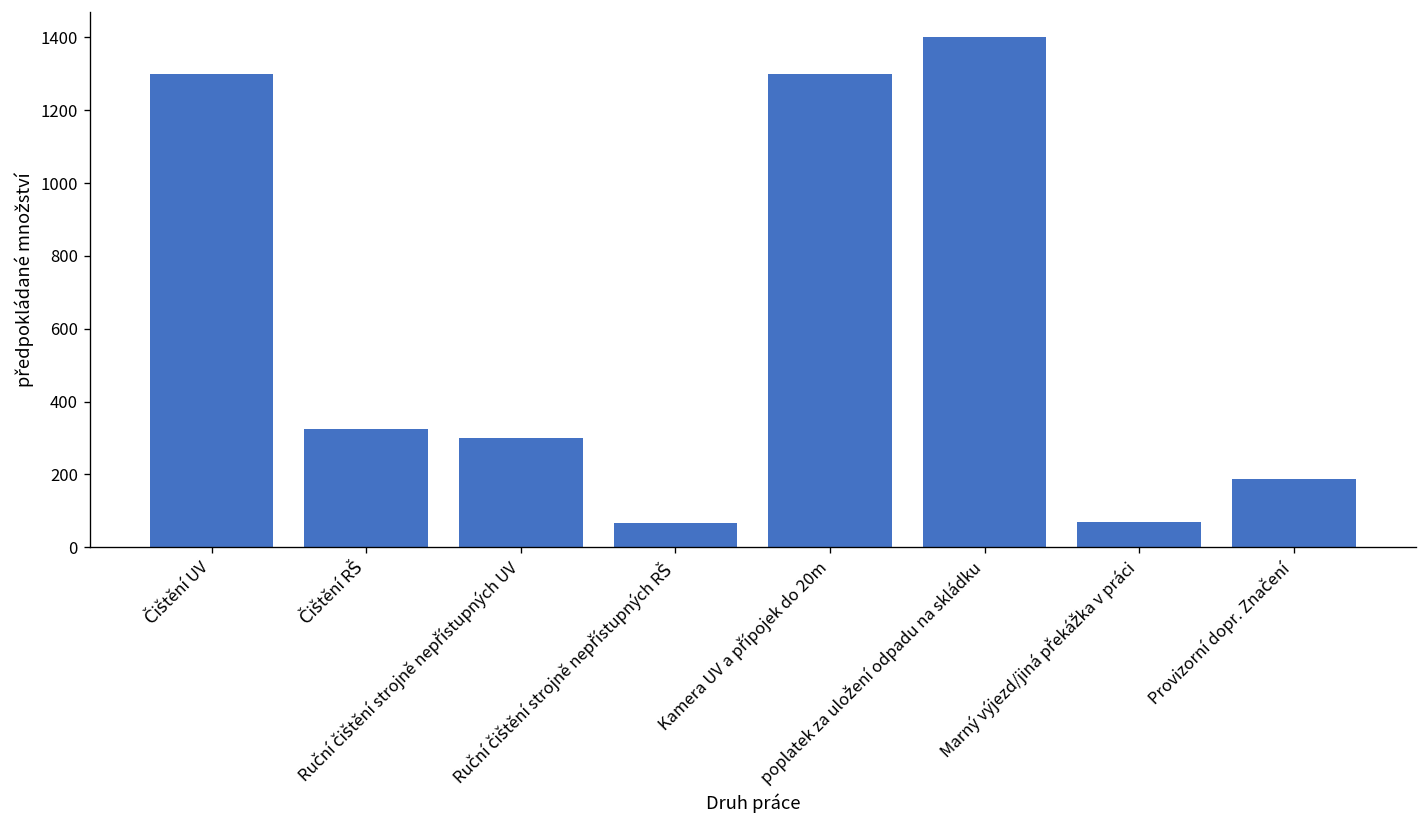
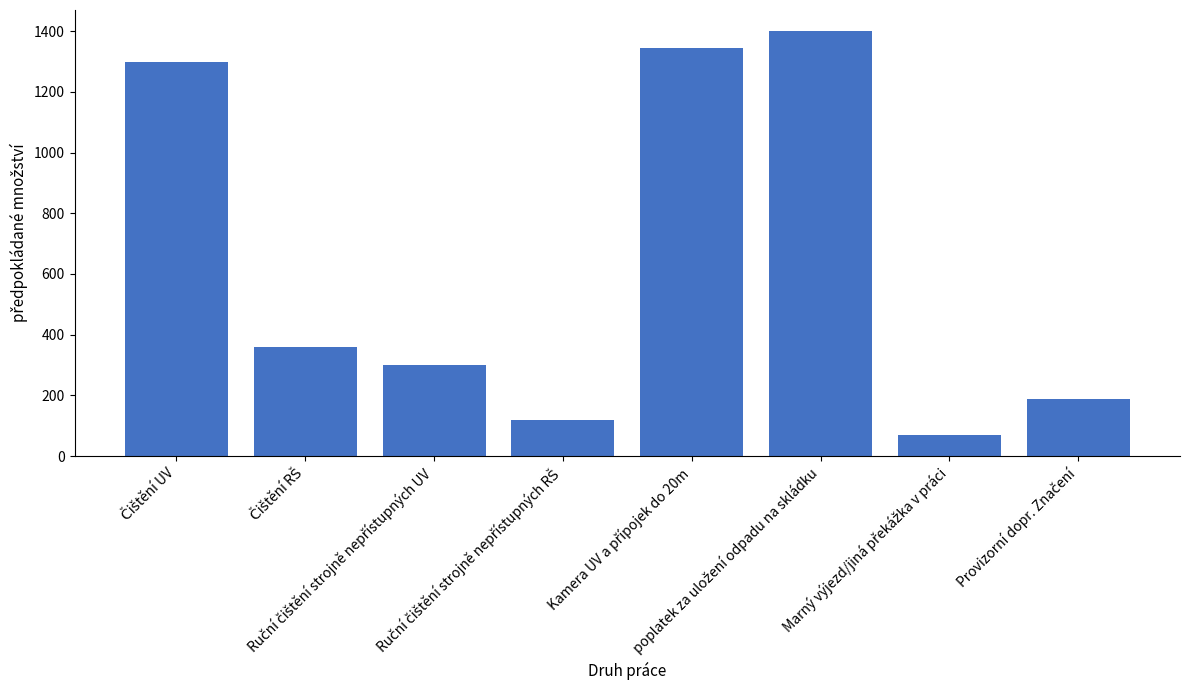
  {
    "Čištění UV": 1300,
-   "Čištění RŠ": 330,
+   "Čištění RŠ": 360,
    "Ruční čištění strojně nepřístupných UV": 300,
-   "Ruční čištění strojně nepřístupných RŠ": 70,
-   "Kamera UV a přípojek do 20m": 1300,
+   "Ruční čištění strojně nepřístupných RŠ": 120,
+   "Kamera UV a přípojek do 20m": 1350,
    "poplatek za uložení odpadu na skládku": 1400,
    "Marný výjezd/jiná překážka v práci": 70,
    "Provizorní dopr. Značení": 190
  }
